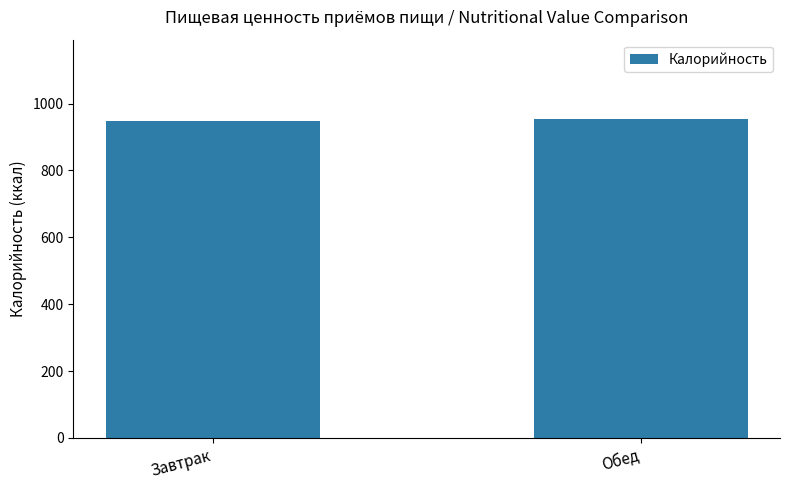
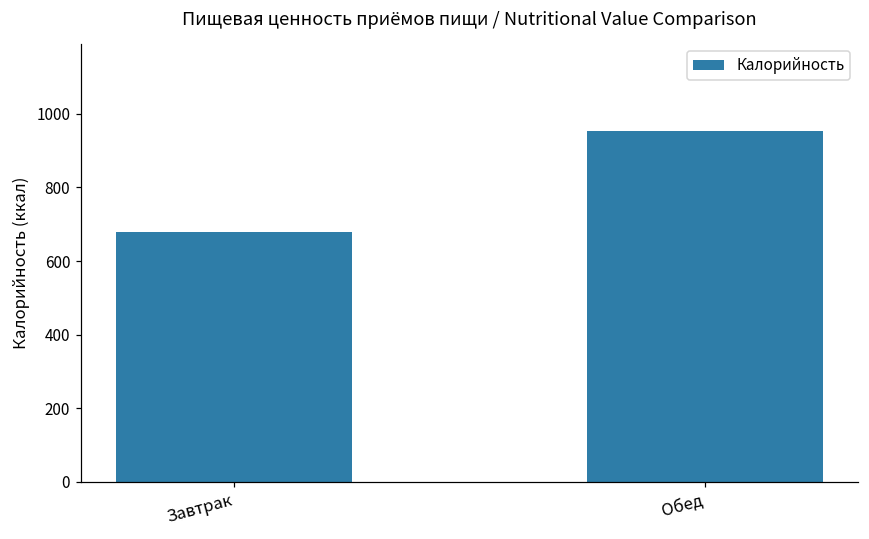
  {
-   "Завтрак": 950,
+   "Завтрак": 680,
    "Обед": 950
  }
